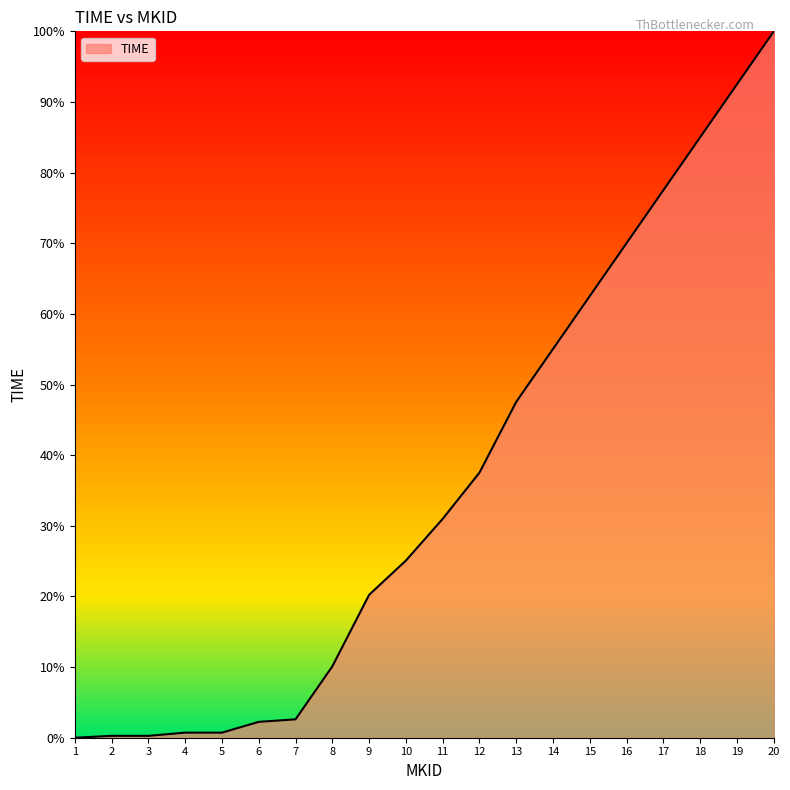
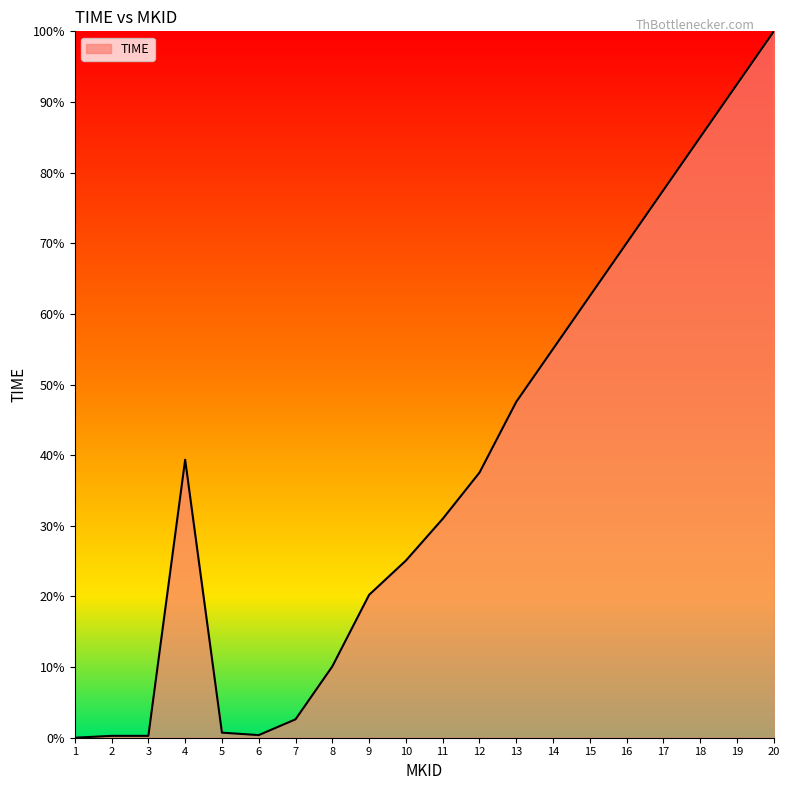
  {
    "1": "0%",
    "2": "0%",
    "3": "0%",
-   "4": "1%",
+   "4": "39%",
    "5": "1%",
-   "6": "2%",
+   "6": "0%",
    "7": "3%",
    "8": "10%",
    "9": "20%",
    "10": "25%",
    "11": "31%",
    "12": "38%",
    "13": "48%",
    "14": "55%",
    "15": "63%",
    "16": "70%",
    "17": "78%",
    "18": "85%",
    "19": "93%",
    "20": "100%"
  }
